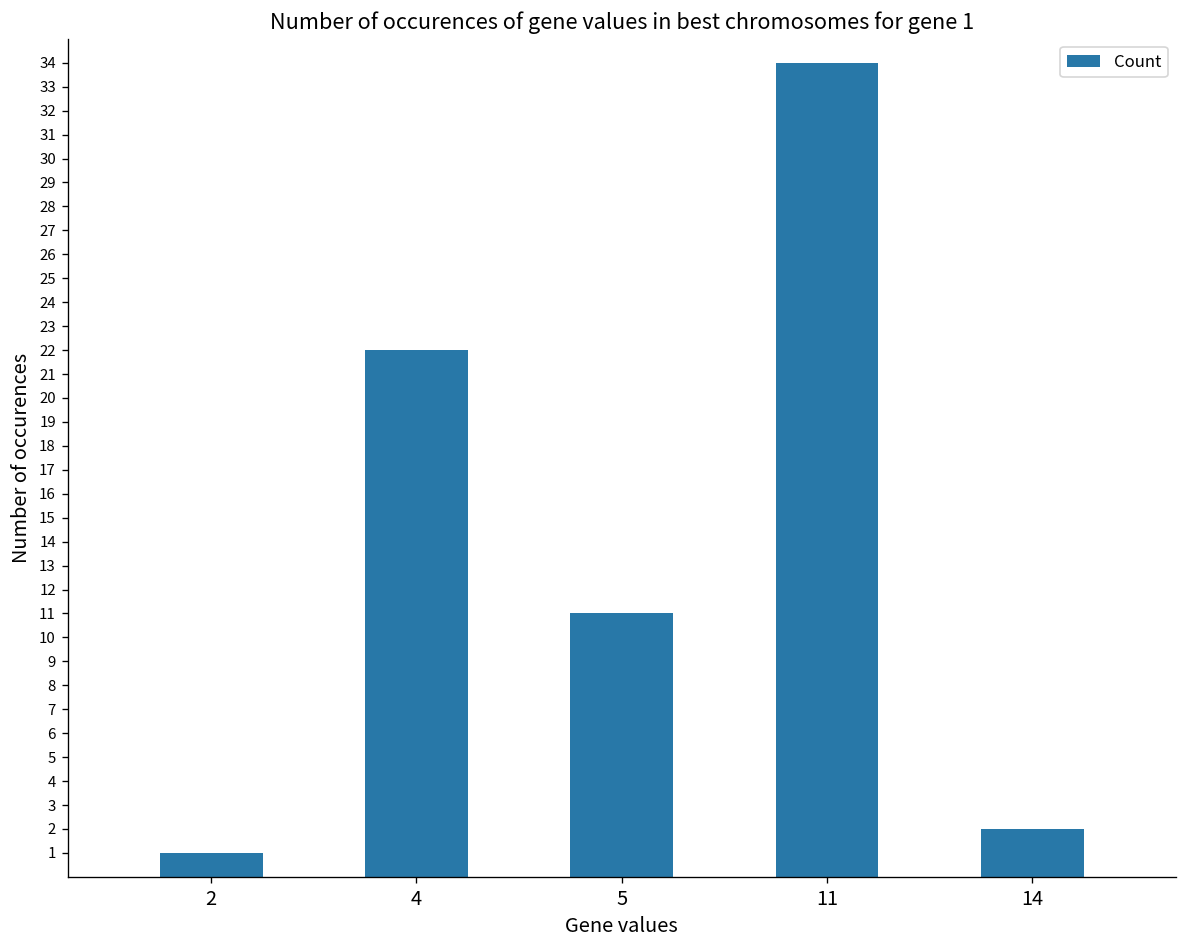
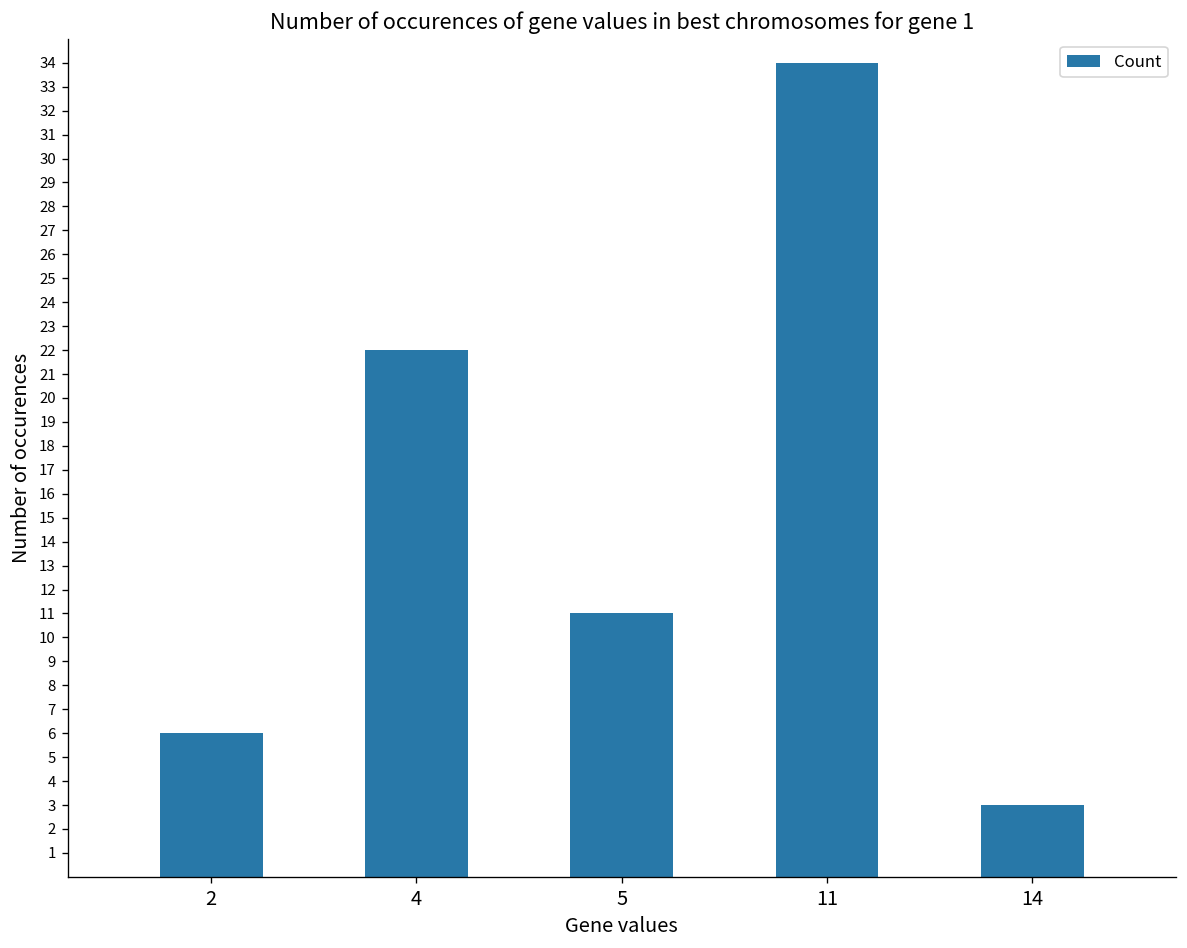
  {
-   "2": 1,
+   "2": 6,
    "4": 22,
    "5": 11,
    "11": 34,
-   "14": 2
+   "14": 3
  }
